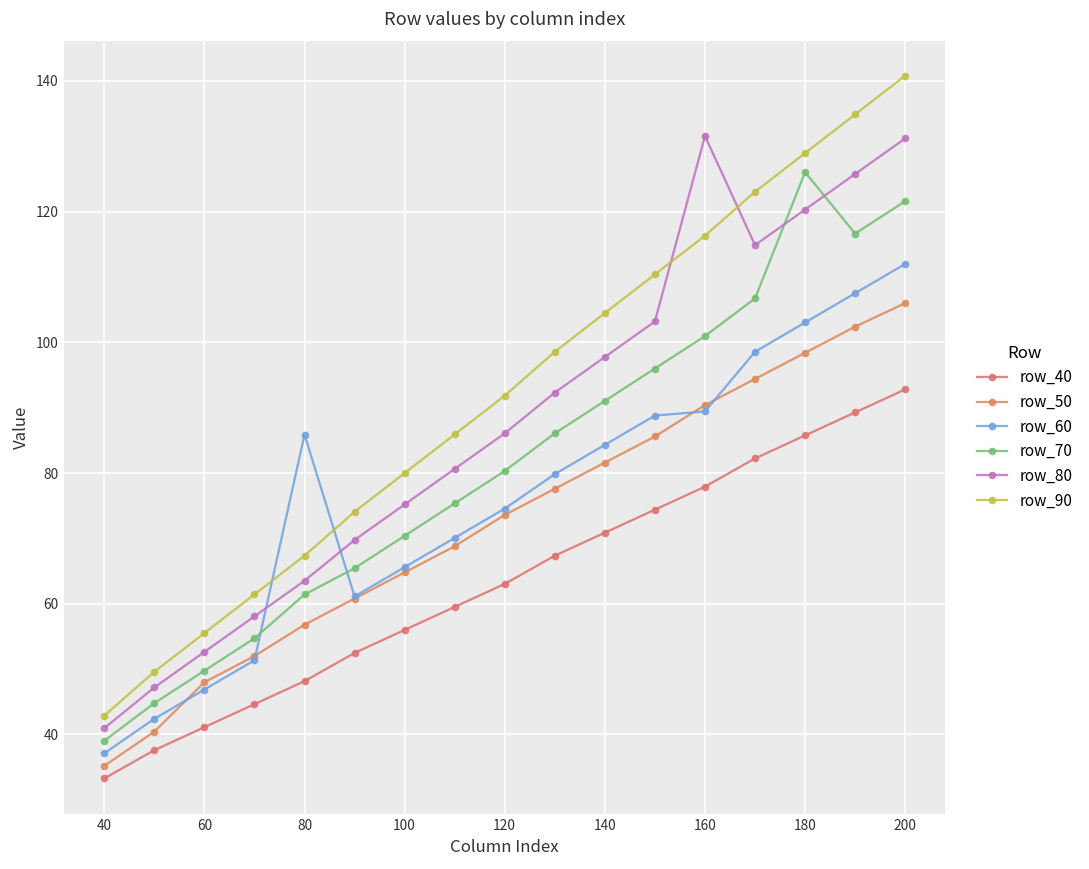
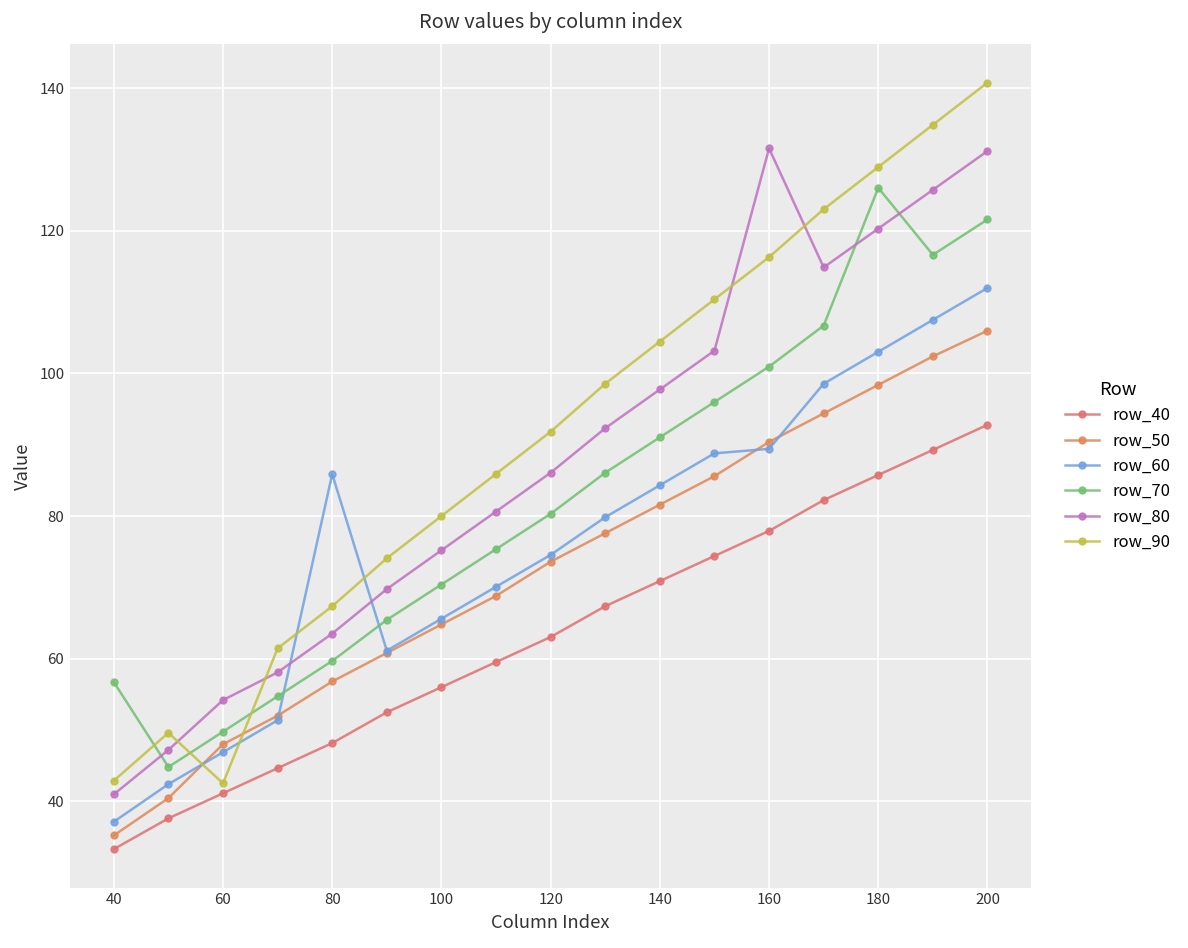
  {
    "row_60": {
      "40": 37,
      "60": 47,
      "80": 86,
      "100": 66,
      "120": 75,
      "140": 84,
      "160": 89,
      "180": 103,
      "200": 112
    },
    "row_70": {
-     "40": 39,
+     "40": 57,
      "60": 50,
-     "80": 61,
+     "80": 60,
      "100": 70,
      "120": 80,
      "140": 91,
      "160": 101,
      "180": 126,
      "200": 122
    },
    "row_80": {
      "40": 41,
-     "60": 53,
+     "60": 54,
      "80": 64,
      "100": 75,
      "120": 86,
      "140": 98,
      "160": 132,
      "180": 120,
      "200": 131
    },
    "row_90": {
      "40": 43,
-     "60": 56,
+     "60": 43,
      "80": 67,
      "100": 80,
      "120": 92,
      "140": 104,
      "160": 116,
      "180": 129,
      "200": 141
    }
  }
